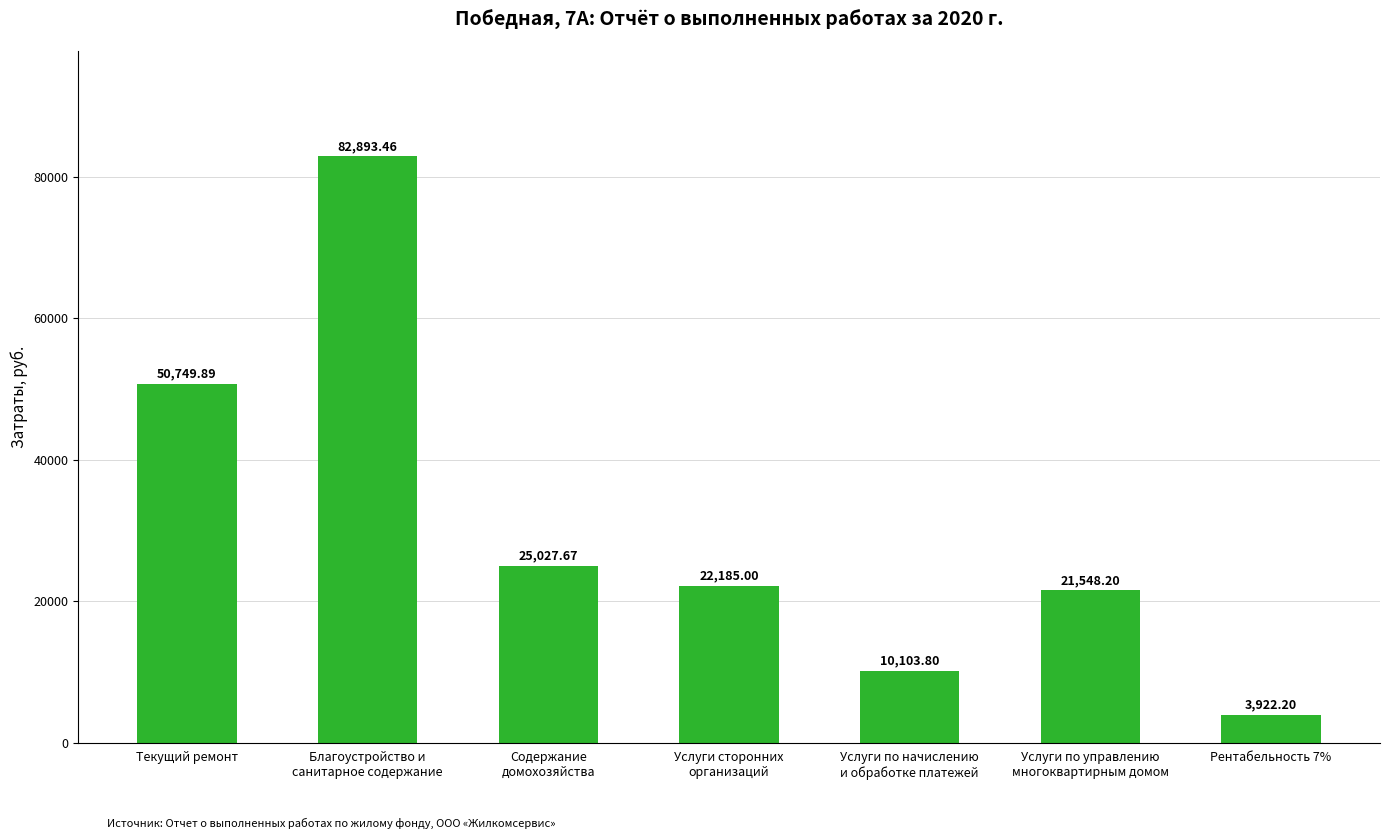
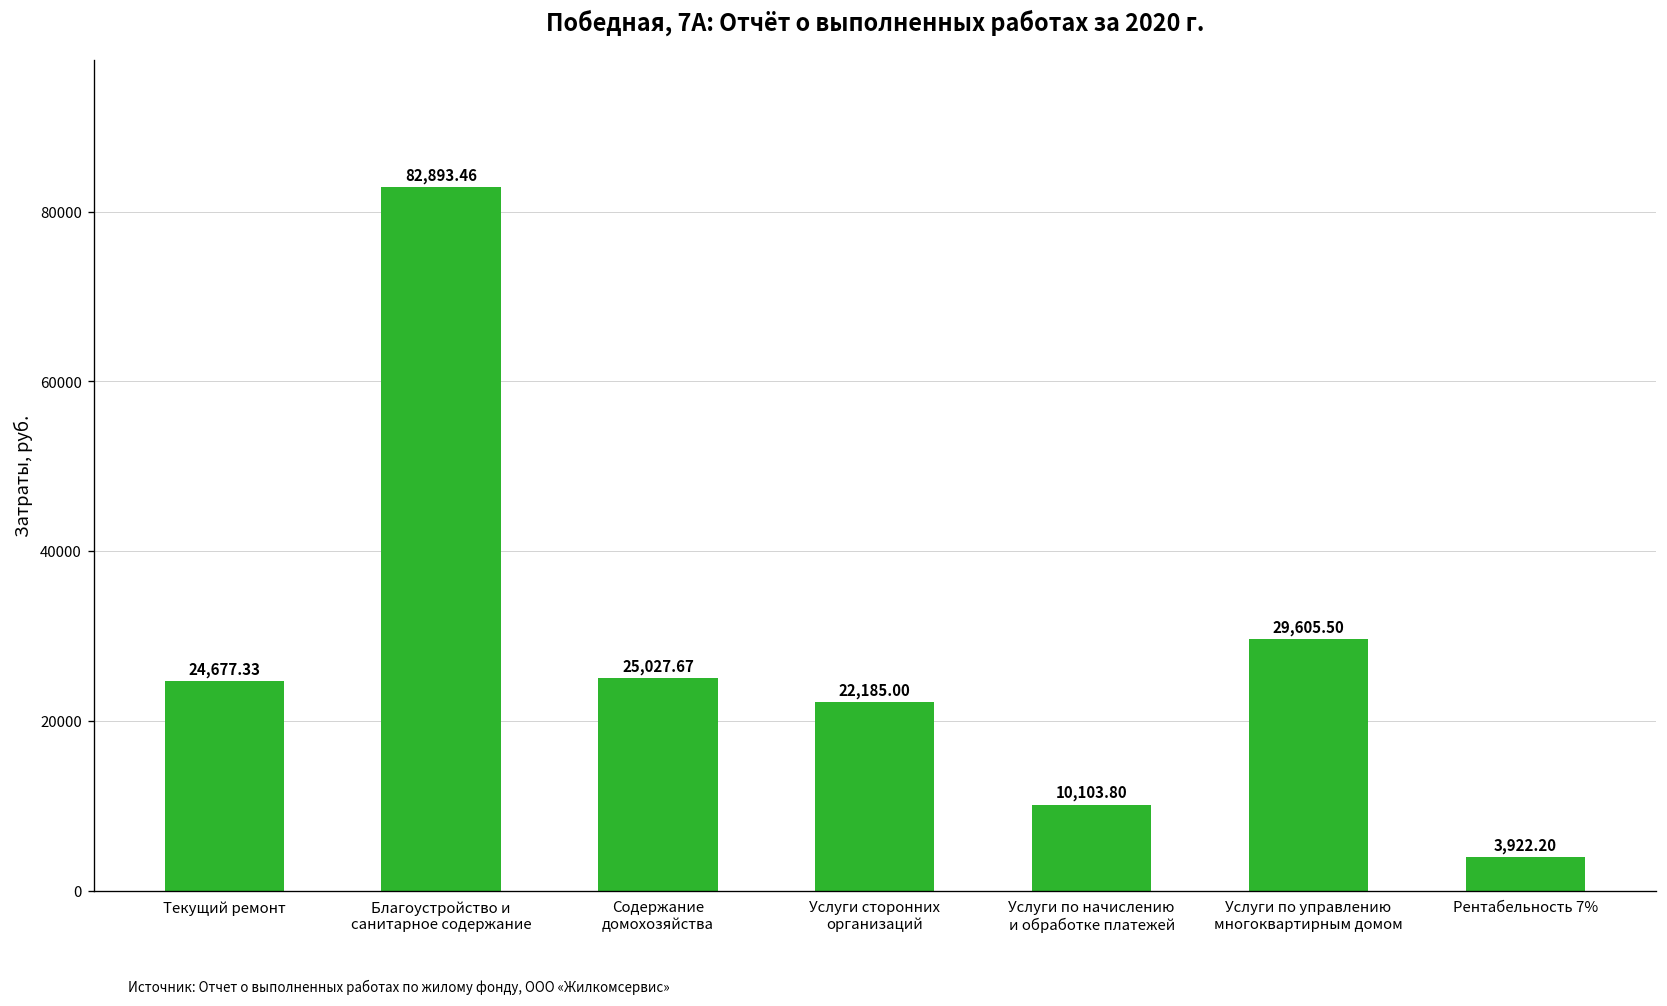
  {
-   "Текущий ремонт": "50,749.89",
+   "Текущий ремонт": "24,677.33",
    "Благоустройство и санитарное содержание": "82,893.46",
    "Содержание домохозяйства": "25,027.67",
    "Услуги сторонних организаций": "22,185.00",
    "Услуги по начислению и обработке платежей": "10,103.80",
-   "Услуги по управлению многоквартирным домом": "21,548.20",
+   "Услуги по управлению многоквартирным домом": "29,605.50",
    "Рентабельность 7%": "3,922.20"
  }
